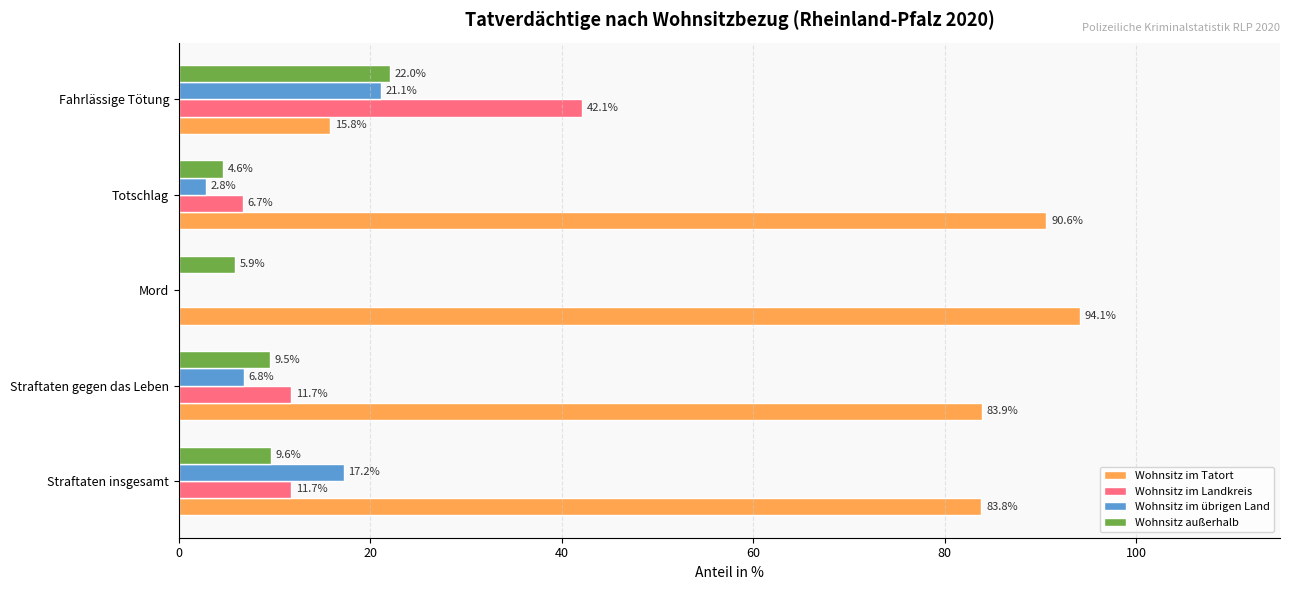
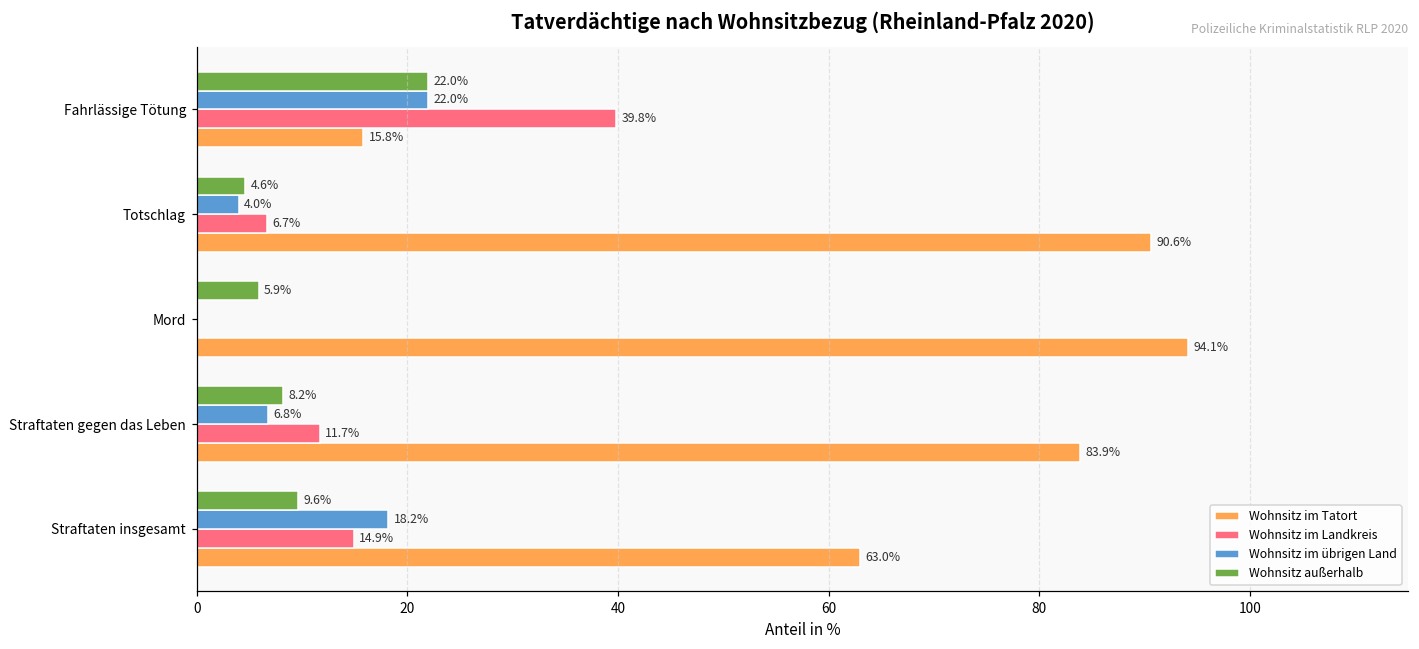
  {
    "Wohnsitz im Tatort": {
      "Fahrlässige Tötung": "15.8%",
      "Totschlag": "90.6%",
      "Mord": "94.1%",
      "Straftaten gegen das Leben": "83.9%",
-     "Straftaten insgesamt": "83.8%"
+     "Straftaten insgesamt": "63.0%"
    },
    "Wohnsitz im Landkreis": {
-     "Fahrlässige Tötung": "42.1%",
+     "Fahrlässige Tötung": "39.8%",
      "Totschlag": "6.7%",
      "Straftaten gegen das Leben": "11.7%",
-     "Straftaten insgesamt": "11.7%"
+     "Straftaten insgesamt": "14.9%"
    },
    "Wohnsitz im übrigen Land": {
-     "Fahrlässige Tötung": "21.1%",
-     "Totschlag": "2.8%",
+     "Fahrlässige Tötung": "22.0%",
+     "Totschlag": "4.0%",
      "Straftaten gegen das Leben": "6.8%",
-     "Straftaten insgesamt": "17.2%"
+     "Straftaten insgesamt": "18.2%"
    },
    "Wohnsitz außerhalb": {
      "Fahrlässige Tötung": "22.0%",
      "Totschlag": "4.6%",
      "Mord": "5.9%",
-     "Straftaten gegen das Leben": "9.5%",
+     "Straftaten gegen das Leben": "8.2%",
      "Straftaten insgesamt": "9.6%"
    }
  }
